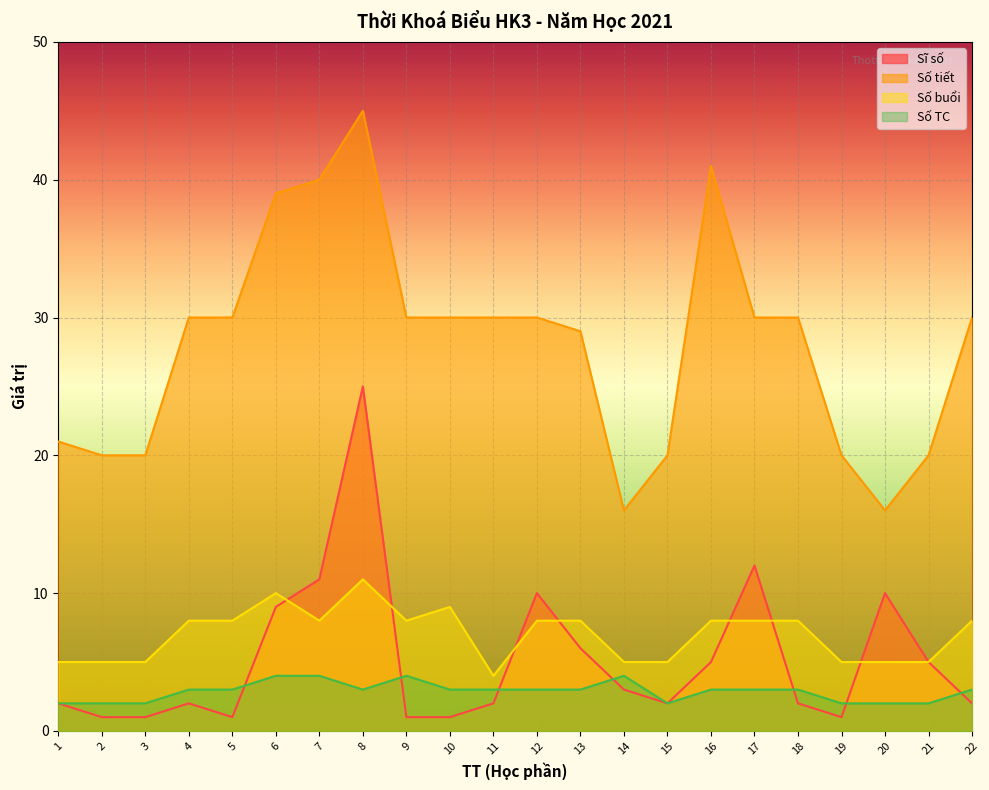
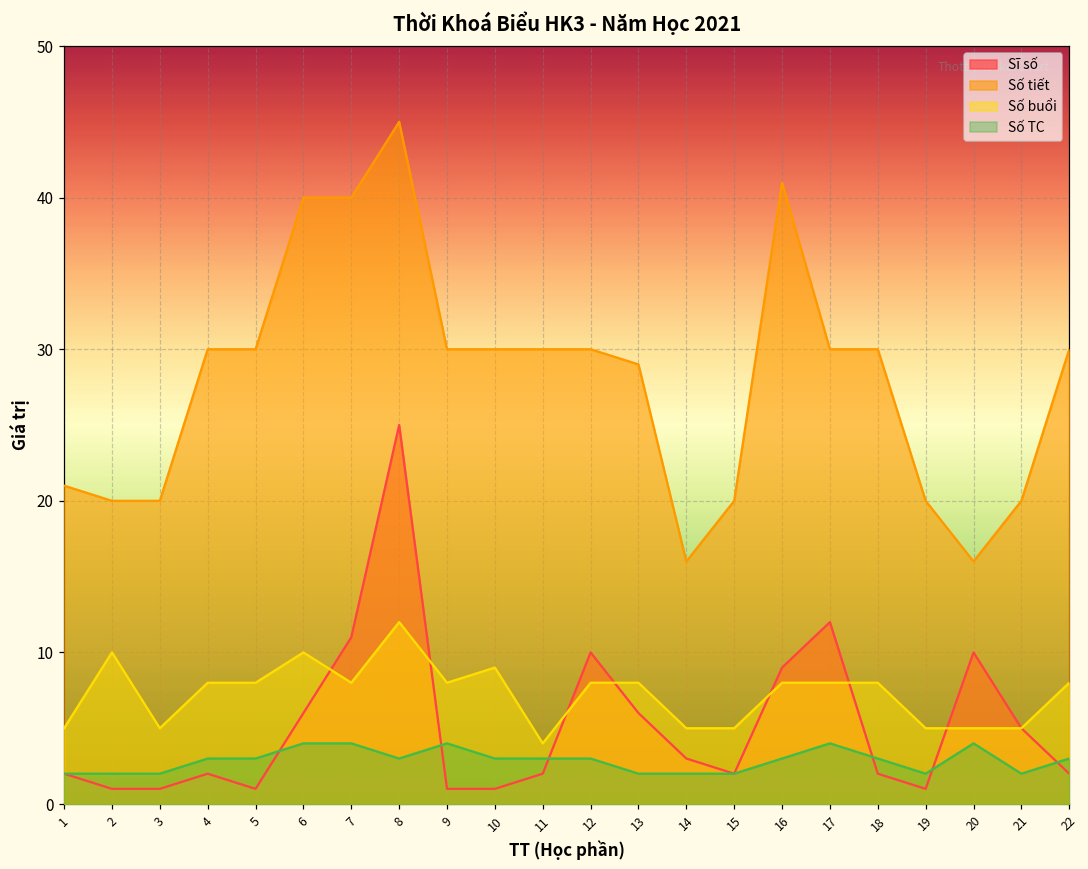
  {
    "Sĩ số": {
      "2": 1,
      "3": 1,
      "4": 2,
      "5": 1,
-     "6": 9,
+     "6": 6,
      "7": 11,
      "8": 25,
      "9": 1,
      "10": 1,
      "11": 2,
      "12": 10,
      "13": 6,
      "14": 3,
-     "16": 5,
+     "16": 9,
      "17": 12,
      "18": 2,
      "19": 1,
      "20": 10,
      "22": 2
    },
    "Số tiết": {
      "1": 21,
      "2": 20,
      "3": 20,
      "4": 30,
      "5": 30,
-     "6": 39,
+     "6": 40,
      "7": 40,
      "8": 45,
      "9": 30,
      "10": 30,
      "11": 30,
      "12": 30,
      "13": 29,
      "14": 16,
      "15": 20,
      "16": 41,
      "17": 30,
      "18": 30,
      "19": 20,
      "20": 16,
      "21": 20,
      "22": 30
    },
    "Số buổi": {
      "1": 5,
-     "2": 5,
+     "2": 10,
      "3": 5,
      "4": 8,
      "5": 8,
      "6": 10,
      "7": 8,
-     "8": 11,
+     "8": 12,
      "9": 8,
      "10": 9,
      "11": 4,
      "12": 8,
      "13": 8,
      "14": 5,
      "15": 5,
      "16": 8,
      "17": 8,
      "18": 8,
      "19": 5,
      "20": 5,
      "22": 8
    },
    "Số TC": {
      "2": 2,
      "3": 2,
      "4": 3,
      "5": 3,
      "6": 4,
      "7": 4,
      "8": 3,
      "9": 4,
      "10": 3,
      "11": 3,
      "12": 3,
-     "13": 3,
-     "14": 4,
+     "13": 2,
+     "14": 2,
      "16": 3,
-     "17": 3,
+     "17": 4,
      "18": 3,
      "19": 2,
-     "20": 2,
+     "20": 4,
      "21": 2,
      "22": 3
    }
  }
